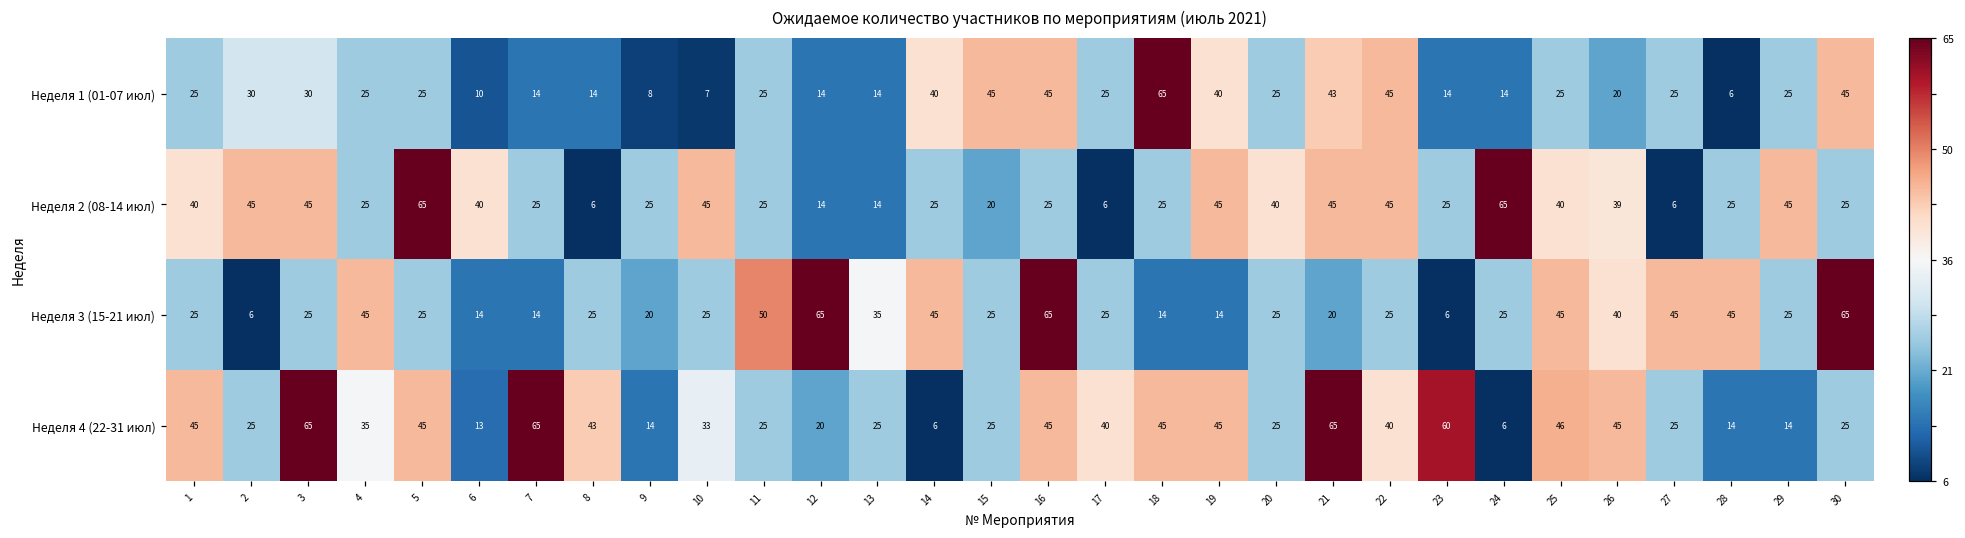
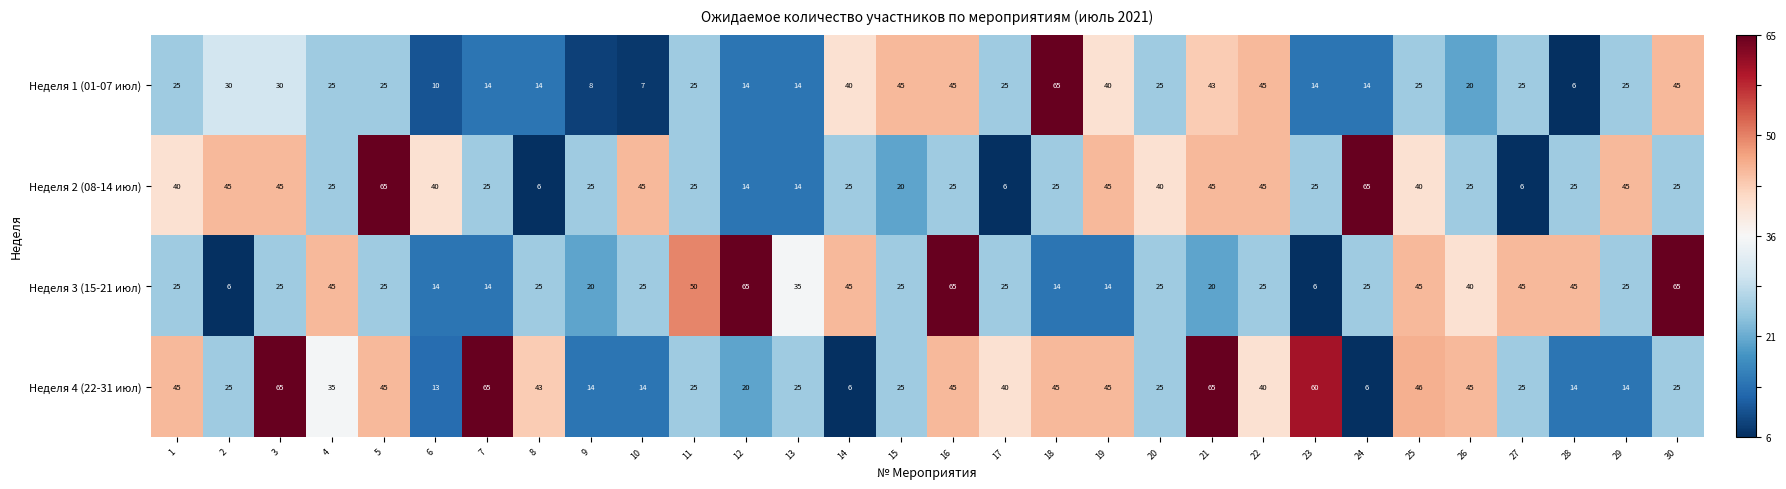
  {
    "Неделя 1 (01-07 июл)": {
      "1": 25,
      "2": 30,
      "3": 30,
      "4": 25,
      "5": 25,
      "6": 10,
      "7": 14,
      "8": 14,
      "9": 8,
      "10": 7,
      "11": 25,
      "12": 14,
      "13": 14,
      "14": 40,
      "15": 45,
      "16": 45,
      "17": 25,
      "18": 65,
      "19": 40,
      "20": 25,
      "21": 43,
      "22": 45,
      "23": 14,
      "24": 14,
      "25": 25,
      "26": 20,
      "27": 25,
      "28": 6,
      "29": 25,
      "30": 45
    },
    "Неделя 2 (08-14 июл)": {
      "1": 40,
      "2": 45,
      "3": 45,
      "4": 25,
      "5": 65,
      "6": 40,
      "7": 25,
      "8": 6,
      "9": 25,
      "10": 45,
      "11": 25,
      "12": 14,
      "13": 14,
      "14": 25,
      "15": 20,
      "16": 25,
      "17": 6,
      "18": 25,
      "19": 45,
      "20": 40,
      "21": 45,
      "22": 45,
      "23": 25,
      "24": 65,
      "25": 40,
-     "26": 39,
+     "26": 25,
      "27": 6,
      "28": 25,
      "29": 45,
      "30": 25
    },
    "Неделя 3 (15-21 июл)": {
      "1": 25,
      "2": 6,
      "3": 25,
      "4": 45,
      "5": 25,
      "6": 14,
      "7": 14,
      "8": 25,
      "9": 20,
      "10": 25,
      "11": 50,
      "12": 65,
      "13": 35,
      "14": 45,
      "15": 25,
      "16": 65,
      "17": 25,
      "18": 14,
      "19": 14,
      "20": 25,
      "21": 20,
      "22": 25,
      "23": 6,
      "24": 25,
      "25": 45,
      "26": 40,
      "27": 45,
      "28": 45,
      "29": 25,
      "30": 65
    },
    "Неделя 4 (22-31 июл)": {
      "1": 45,
      "2": 25,
      "3": 65,
      "4": 35,
      "5": 45,
      "6": 13,
      "7": 65,
      "8": 43,
      "9": 14,
-     "10": 33,
+     "10": 14,
      "11": 25,
      "12": 20,
      "13": 25,
      "14": 6,
      "15": 25,
      "16": 45,
      "17": 40,
      "18": 45,
      "19": 45,
      "20": 25,
      "21": 65,
      "22": 40,
      "23": 60,
      "24": 6,
      "25": 46,
      "26": 45,
      "27": 25,
      "28": 14,
      "29": 14,
      "30": 25
    }
  }
